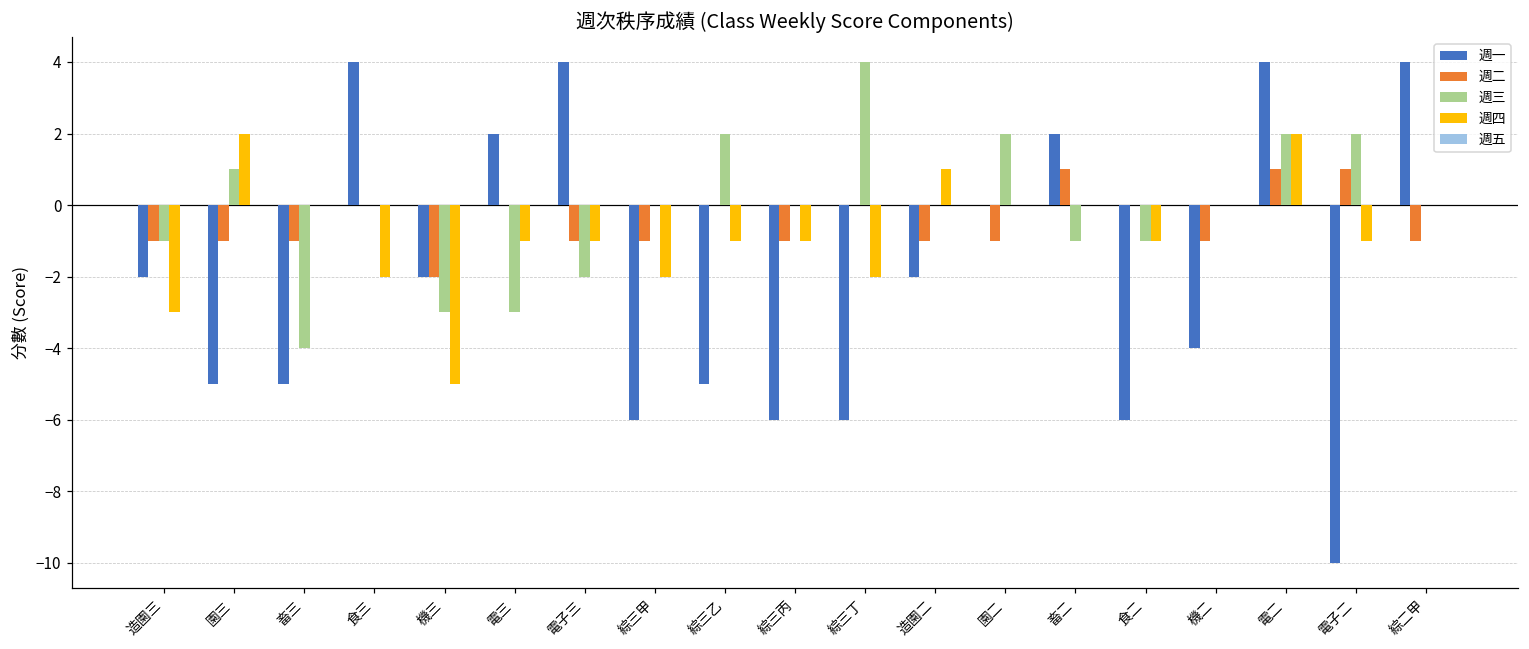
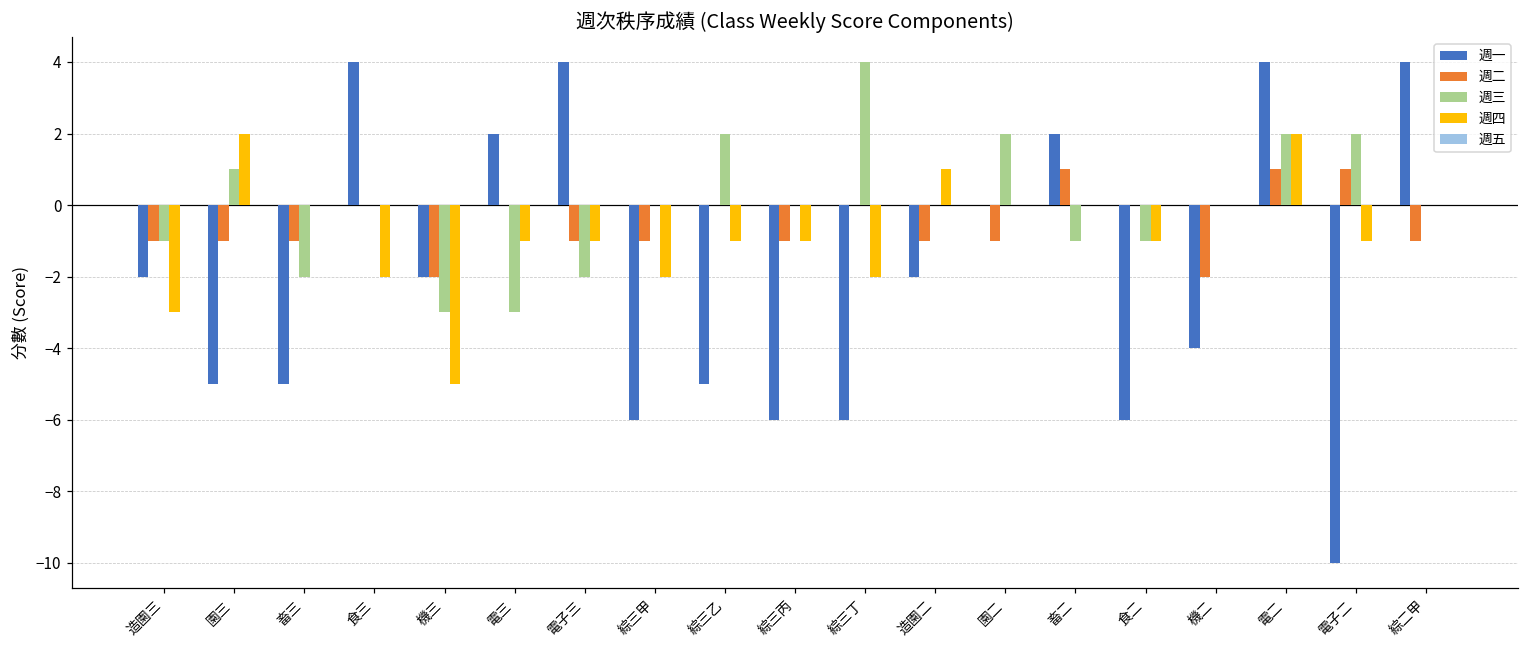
  {
    "週一": {
      "造園三": -2,
      "園三": -5,
      "畜三": -5,
      "食三": 4,
      "機三": -2,
      "電三": 2,
      "電子三": 4,
      "綜三甲": -6,
      "綜三乙": -5,
      "綜三丙": -6,
      "綜三丁": -6,
      "造園二": -2,
      "園二": 0,
      "畜二": 2,
      "食二": -6,
      "機二": -4,
      "電二": 4,
      "電子二": -10,
      "綜二甲": 4
    },
    "週二": {
      "造園三": -1,
      "園三": -1,
      "畜三": -1,
      "食三": 0,
      "機三": -2,
      "電三": 0,
      "電子三": -1,
      "綜三甲": -1,
      "綜三乙": 0,
      "綜三丙": -1,
      "綜三丁": 0,
      "造園二": -1,
      "園二": -1,
      "畜二": 1,
      "食二": 0,
-     "機二": -1,
+     "機二": -2,
      "電二": 1,
      "電子二": 1,
      "綜二甲": -1
    },
    "週三": {
      "造園三": -1,
      "園三": 1,
-     "畜三": -4,
+     "畜三": -2,
      "食三": 0,
      "機三": -3,
      "電三": -3,
      "電子三": -2,
      "綜三甲": 0,
      "綜三乙": 2,
      "綜三丙": 0,
      "綜三丁": 4,
      "造園二": 0,
      "園二": 2,
      "畜二": -1,
      "食二": -1,
      "機二": 0,
      "電二": 2,
      "電子二": 2,
      "綜二甲": 0
    },
    "週四": {
      "造園三": -3,
      "園三": 2,
      "畜三": 0,
      "食三": -2,
      "機三": -5,
      "電三": -1,
      "電子三": -1,
      "綜三甲": -2,
      "綜三乙": -1,
      "綜三丙": -1,
      "綜三丁": -2,
      "造園二": 1,
      "園二": 0,
      "畜二": 0,
      "食二": -1,
      "機二": 0,
      "電二": 2,
      "電子二": -1,
      "綜二甲": 0
    },
    "週五": {
      "造園三": 0,
      "園三": 0,
      "畜三": 0,
      "食三": 0,
      "機三": 0,
      "電三": 0,
      "電子三": 0,
      "綜三甲": 0,
      "綜三乙": 0,
      "綜三丙": 0,
      "綜三丁": 0,
      "造園二": 0,
      "園二": 0,
      "畜二": 0,
      "食二": 0,
      "機二": 0,
      "電二": 0,
      "電子二": 0,
      "綜二甲": 0
    }
  }
